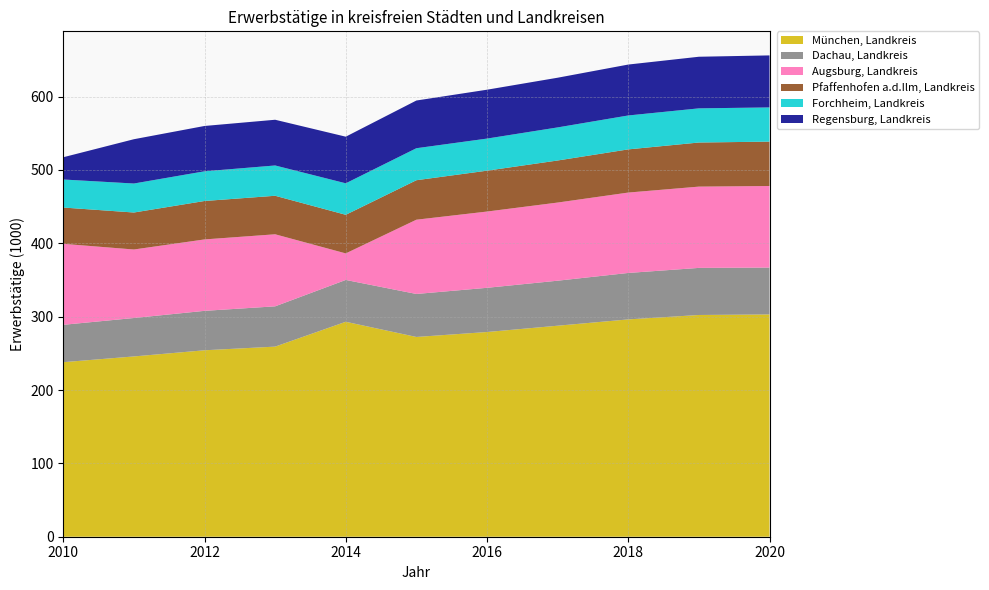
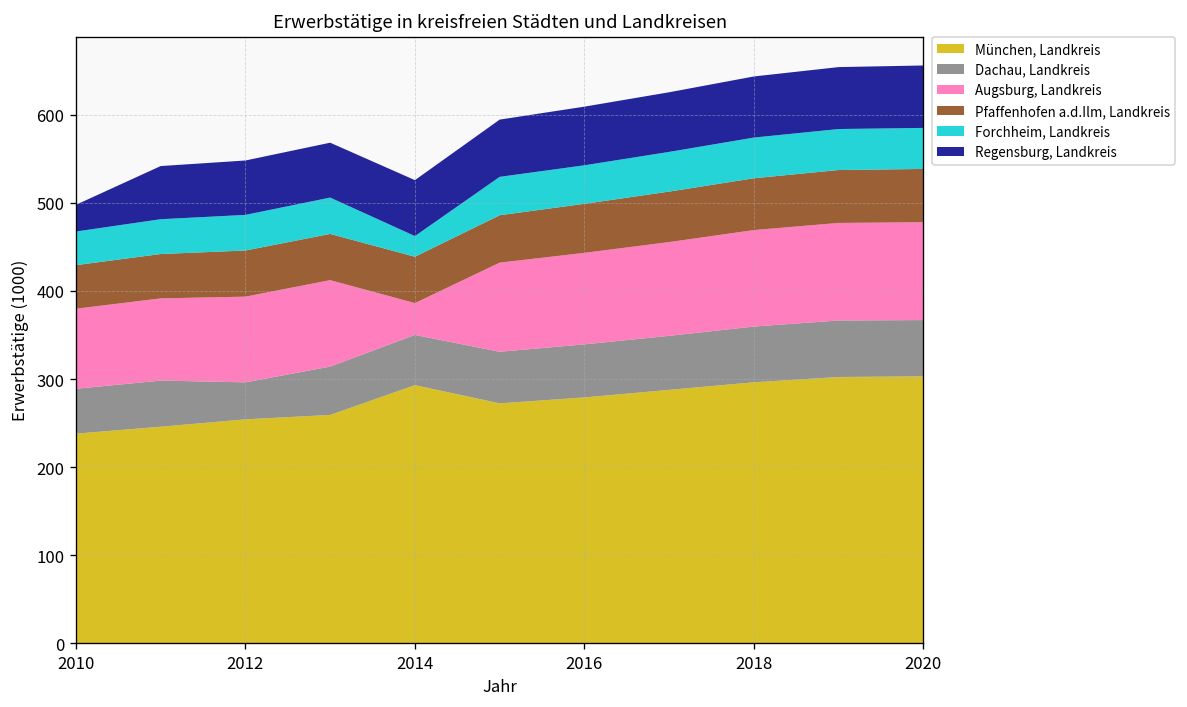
  {
    "München, Landkreis": {
      "2010": 240,
      "2012": 250,
      "2014": 290,
      "2016": 280,
      "2018": 300,
      "2020": 300
    },
    "Dachau, Landkreis": {
      "2010": 50,
-     "2012": 50,
+     "2012": 40,
      "2014": 60,
      "2016": 60,
      "2018": 60,
      "2020": 60
    },
    "Augsburg, Landkreis": {
-     "2010": 110,
+     "2010": 90,
      "2012": 100,
      "2014": 40,
      "2016": 100,
      "2018": 110,
      "2020": 110
    },
    "Pfaffenhofen a.d.Ilm, Landkreis": {
      "2010": 50,
      "2012": 50,
      "2014": 50,
      "2016": 60,
      "2018": 60,
      "2020": 60
    },
    "Forchheim, Landkreis": {
      "2010": 40,
      "2012": 40,
-     "2014": 40,
+     "2014": 20,
      "2016": 40,
      "2018": 50,
      "2020": 50
    },
    "Regensburg, Landkreis": {
      "2010": 30,
      "2012": 60,
      "2014": 60,
      "2016": 70,
      "2018": 70,
      "2020": 70
    }
  }
